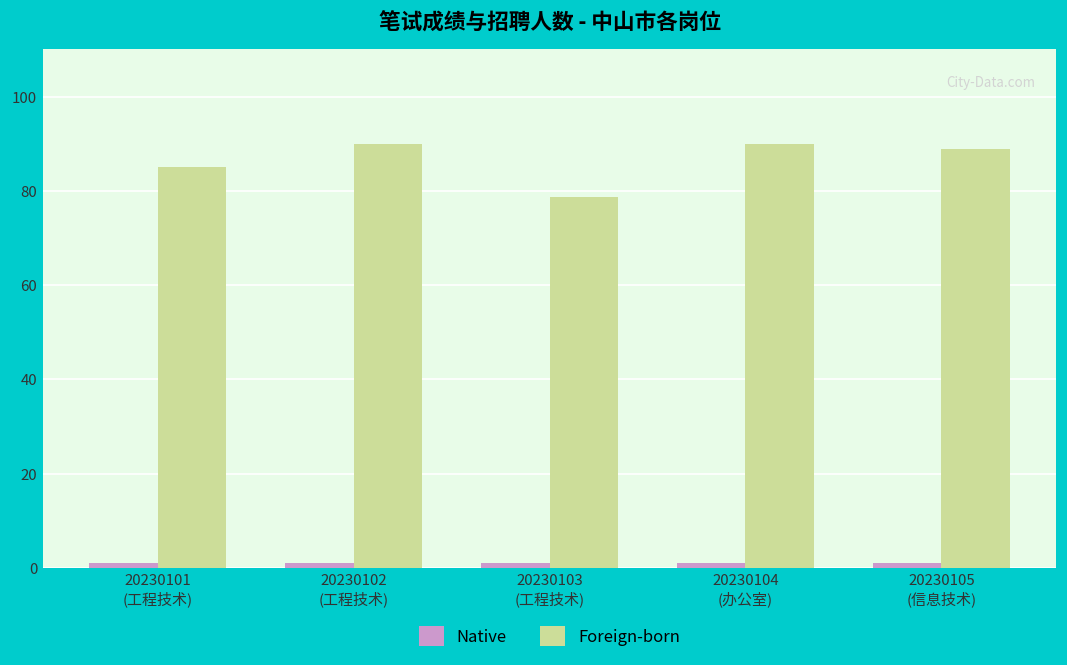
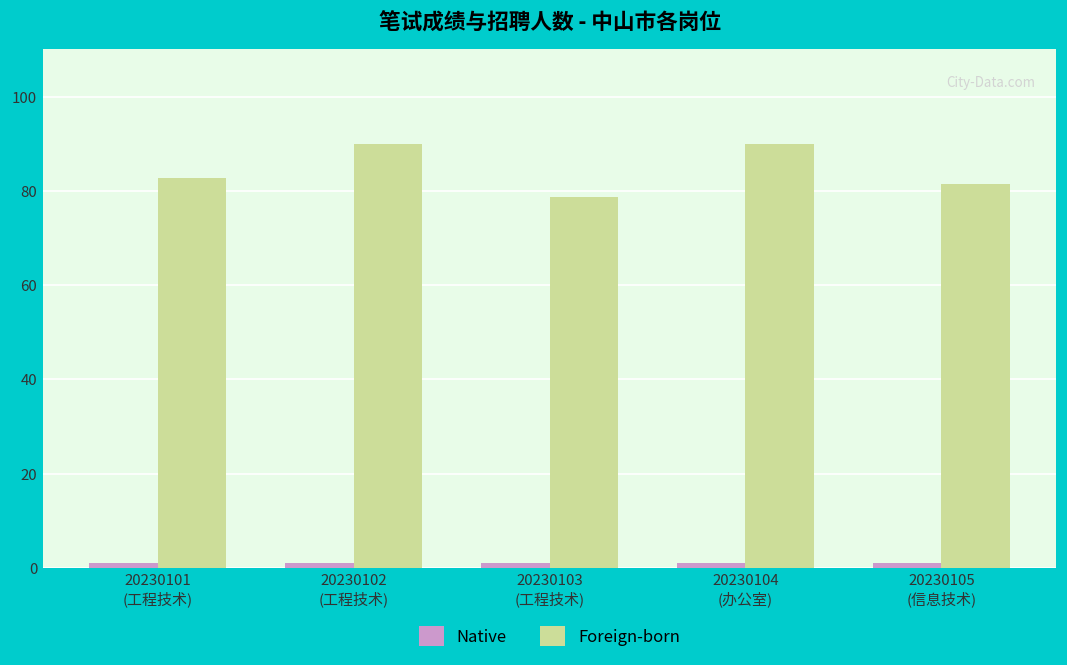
  {
    "Native": {
      "20230101 (工程技术)": 1,
      "20230102 (工程技术)": 1,
      "20230103 (工程技术)": 1,
      "20230104 (办公室)": 1,
      "20230105 (信息技术)": 1
    },
    "Foreign-born": {
-     "20230101 (工程技术)": 85,
+     "20230101 (工程技术)": 83,
      "20230102 (工程技术)": 90,
      "20230103 (工程技术)": 79,
      "20230104 (办公室)": 90,
-     "20230105 (信息技术)": 89
+     "20230105 (信息技术)": 82
    }
  }
